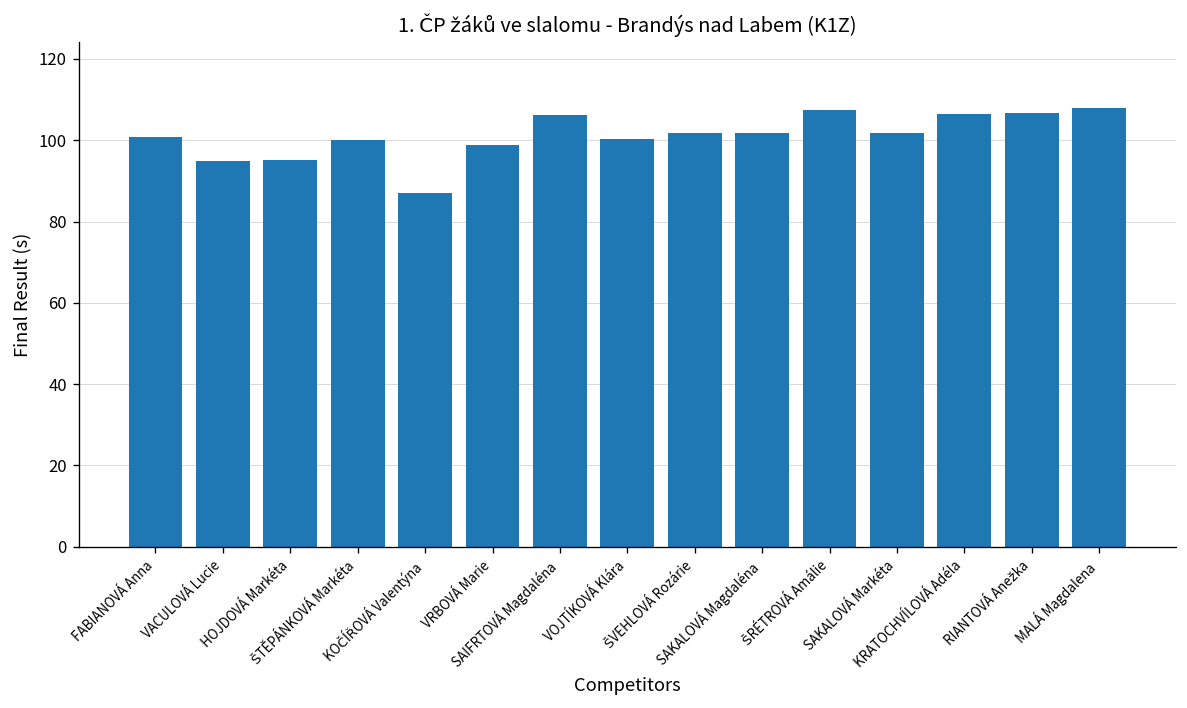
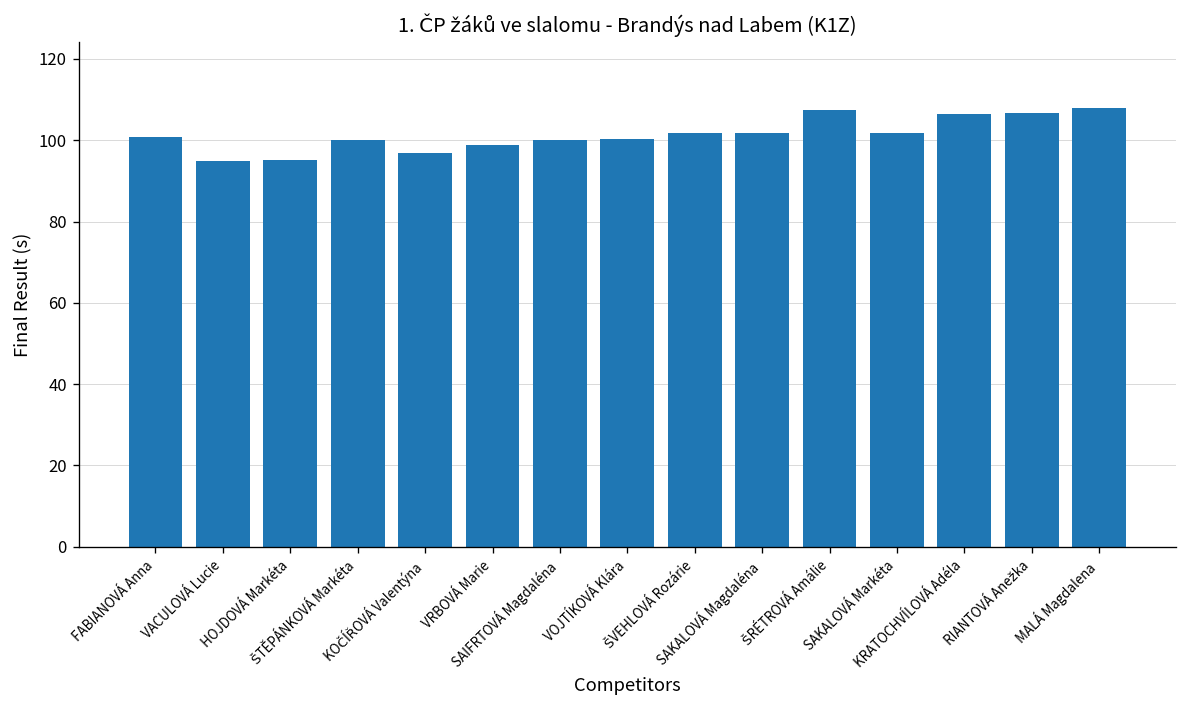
  {
    "FABIANOVÁ Anna": 101,
    "VACULOVÁ Lucie": 95,
    "HOJDOVÁ Markéta": 95,
    "ŠTĚPÁNKOVÁ Markéta": 100,
-   "KOČÍŘOVÁ Valentýna": 87,
+   "KOČÍŘOVÁ Valentýna": 97,
    "VRBOVÁ Marie": 99,
-   "SAIFRTOVÁ Magdaléna": 106,
+   "SAIFRTOVÁ Magdaléna": 100,
    "VOJTÍKOVÁ Klára": 100,
    "ŠVEHLOVÁ Rozárie": 102,
    "SAKALOVÁ Magdaléna": 102,
    "ŠRÉTROVÁ Amálie": 107,
    "SAKALOVÁ Markéta": 102,
    "KRATOCHVÍLOVÁ Adéla": 106,
    "RIANTOVÁ Anežka": 107,
    "MALÁ Magdalena": 108
  }
